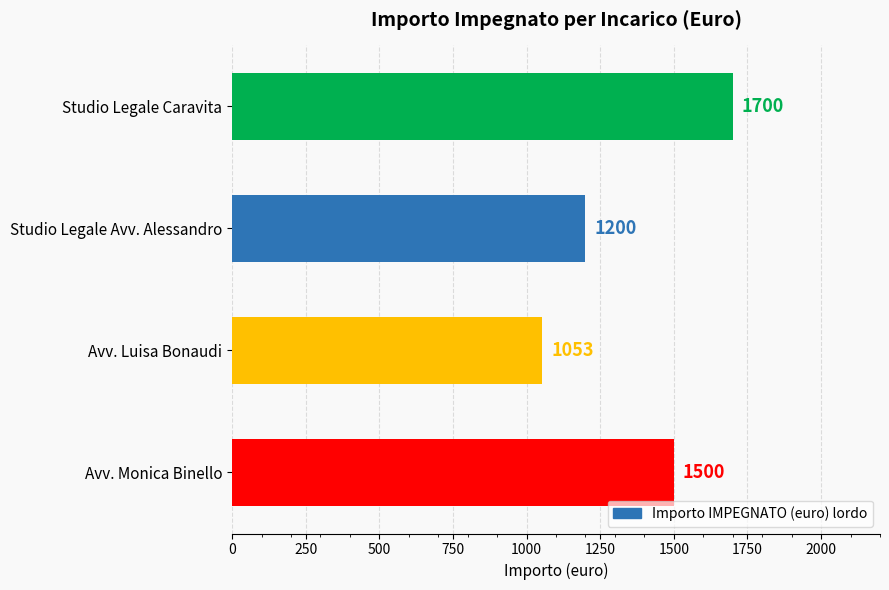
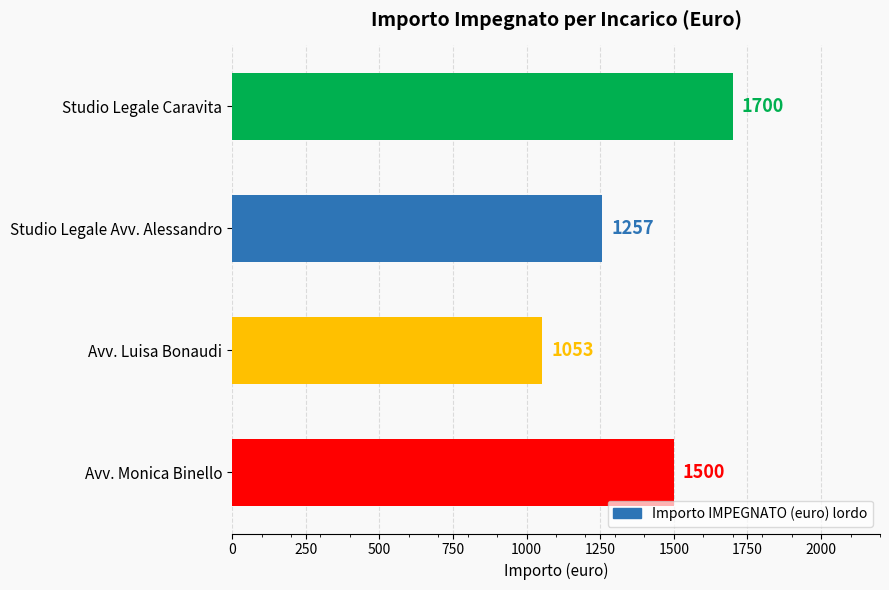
  {
    "Studio Legale Caravita": 1700,
-   "Studio Legale Avv. Alessandro": 1200,
+   "Studio Legale Avv. Alessandro": 1257,
    "Avv. Luisa Bonaudi": 1053,
    "Avv. Monica Binello": 1500
  }
